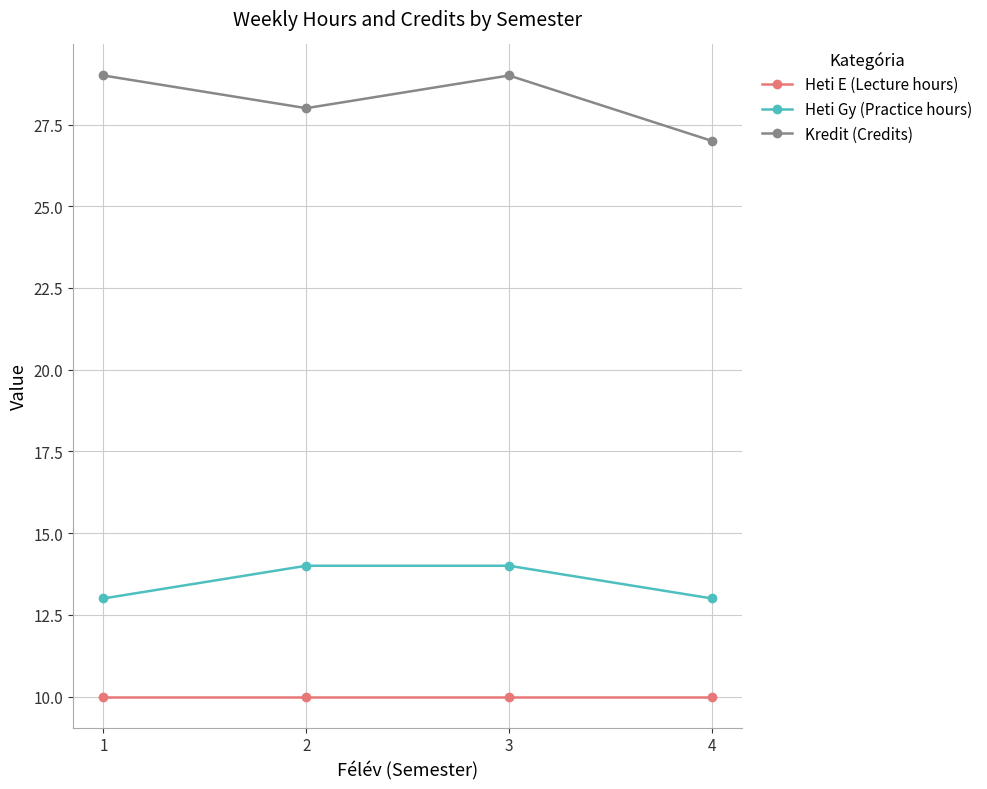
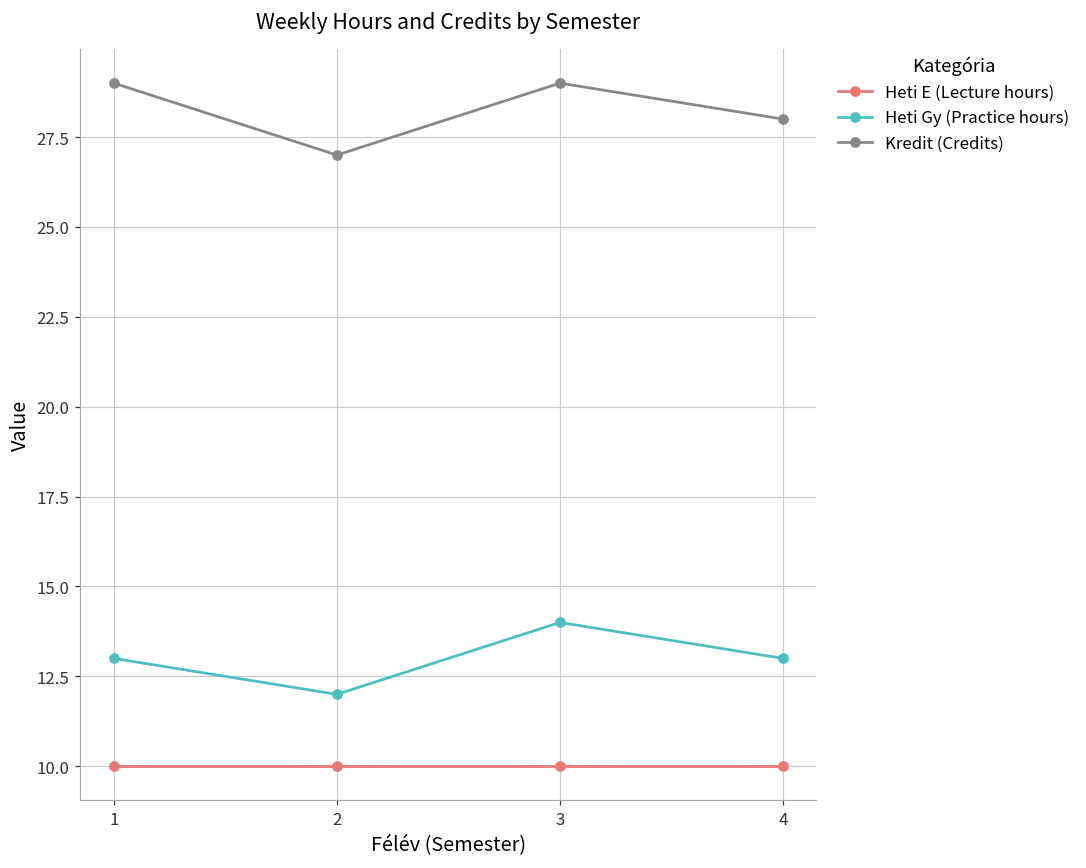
  {
    "Heti E (Lecture hours)": {
      "1": 10,
      "2": 10,
      "3": 10,
      "4": 10
    },
    "Heti Gy (Practice hours)": {
      "1": 13,
-     "2": 14,
+     "2": 12,
      "3": 14,
      "4": 13
    },
    "Kredit (Credits)": {
      "1": 29,
-     "2": 28,
+     "2": 27,
      "3": 29,
-     "4": 27
+     "4": 28
    }
  }
